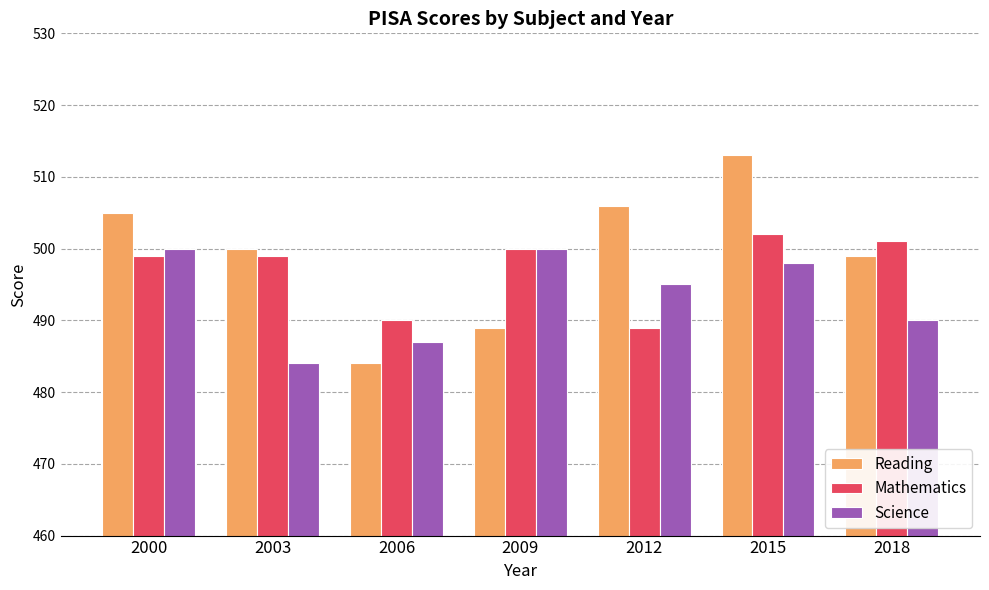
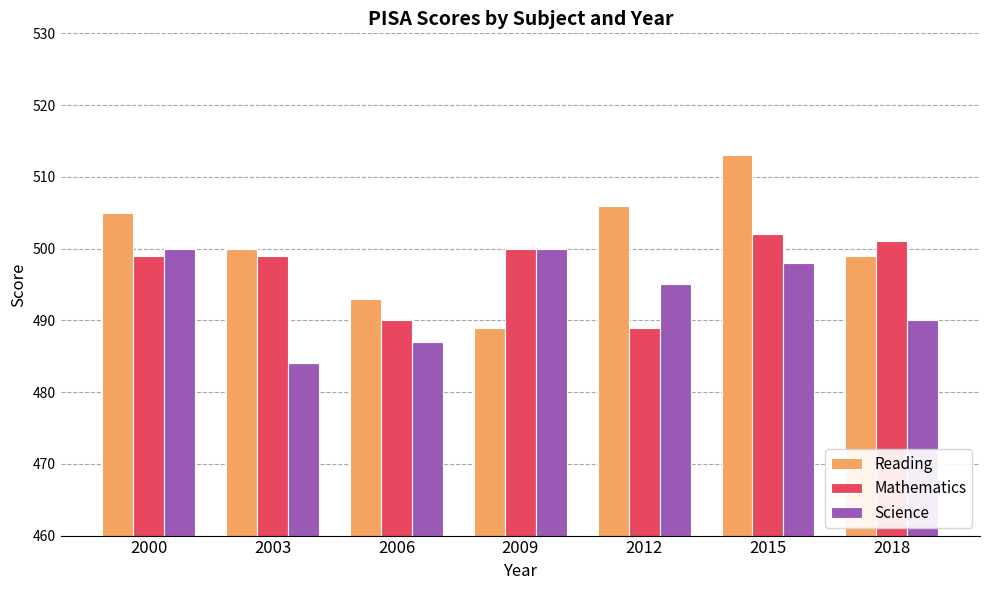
  {
    "Reading": {
      "2000": 505,
      "2003": 500,
-     "2006": 484,
+     "2006": 493,
      "2009": 489,
      "2012": 506,
      "2015": 513,
      "2018": 499
    },
    "Mathematics": {
      "2000": 499,
      "2003": 499,
      "2006": 490,
      "2009": 500,
      "2012": 489,
      "2015": 502,
      "2018": 501
    },
    "Science": {
      "2000": 500,
      "2003": 484,
      "2006": 487,
      "2009": 500,
      "2012": 495,
      "2015": 498,
      "2018": 490
    }
  }
